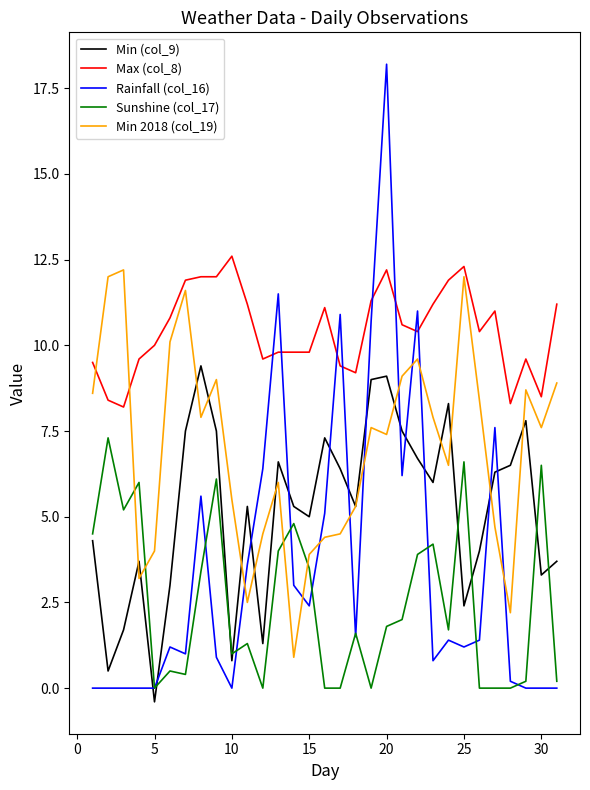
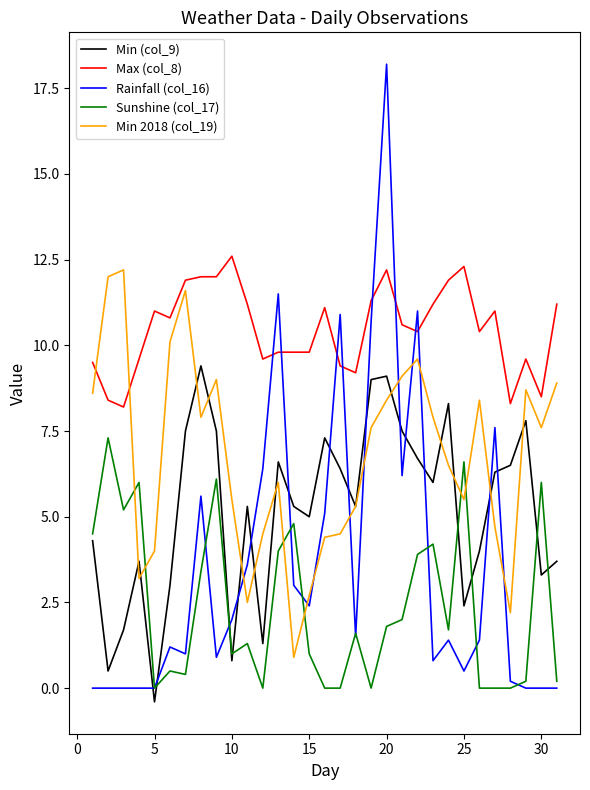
  {
    "Min (col_9)": {
      "5": -0.4,
      "10": 0.8,
      "15": 5.0,
      "20": 9.1,
      "25": 2.4,
      "30": 3.3
    },
    "Max (col_8)": {
-     "5": 10,
+     "5": 11,
      "10": 12.6,
      "15": 9.8,
      "20": 12.2,
      "25": 12.3,
      "30": 8.5
    },
    "Rainfall (col_16)": {
-     "10": 0,
+     "10": 2,
      "15": 2.4,
      "20": 18.2,
-     "25": 1.2,
+     "25": 0.5,
      "30": 0.0
    },
    "Sunshine (col_17)": {
      "10": 1.0,
-     "15": 3.5,
+     "15": 1.0,
      "20": 1.8,
      "25": 6.6,
-     "30": 6.5
+     "30": 6.0
    },
    "Min 2018 (col_19)": {
      "5": 4.0,
      "10": 5.5,
-     "15": 3.9,
-     "20": 7.4,
-     "25": 12.0,
+     "15": 2.7,
+     "20": 8.4,
+     "25": 5.5,
      "30": 7.6
    }
  }
